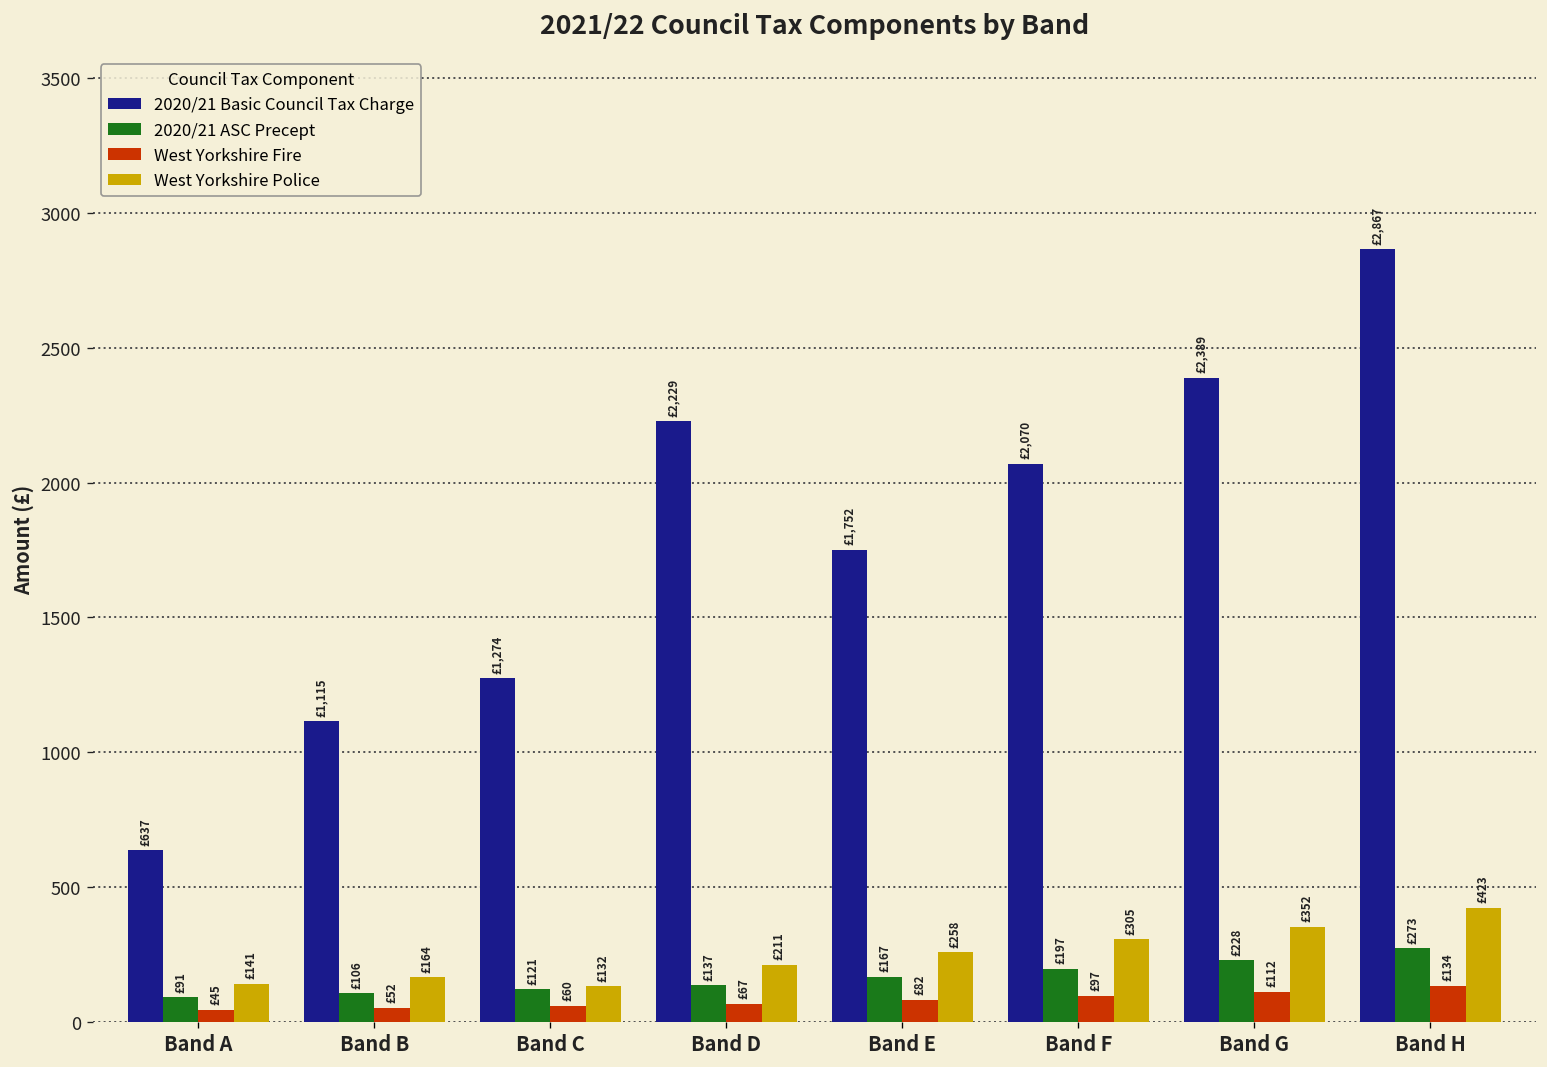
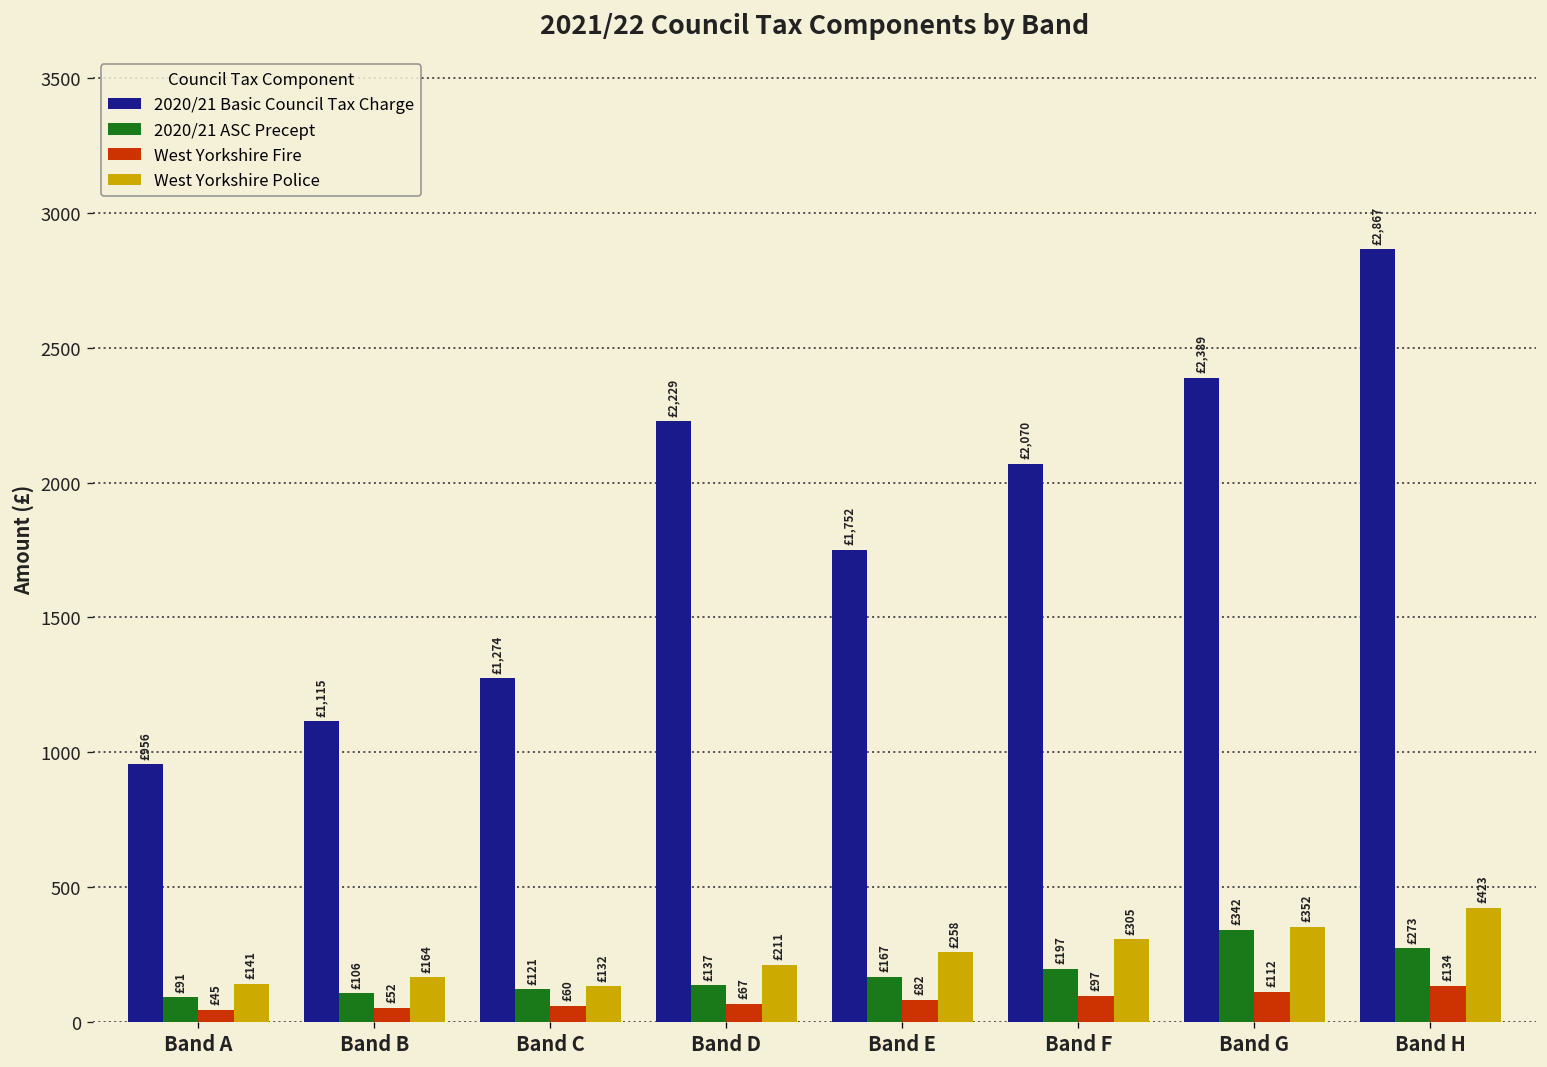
  {
    "2020/21 Basic Council Tax Charge": {
-     "Band A": "£637",
+     "Band A": "£956",
      "Band B": "£1,115",
      "Band C": "£1,274",
      "Band D": "£2,229",
      "Band E": "£1,752",
      "Band F": "£2,070",
      "Band G": "£2,389",
      "Band H": "£2,867"
    },
    "2020/21 ASC Precept": {
      "Band A": "£91",
      "Band B": "£106",
      "Band C": "£121",
      "Band D": "£137",
      "Band E": "£167",
      "Band F": "£197",
-     "Band G": "£228",
+     "Band G": "£342",
      "Band H": "£273"
    },
    "West Yorkshire Fire": {
      "Band A": "£45",
      "Band B": "£52",
      "Band C": "£60",
      "Band D": "£67",
      "Band E": "£82",
      "Band F": "£97",
      "Band G": "£112",
      "Band H": "£134"
    },
    "West Yorkshire Police": {
      "Band A": "£141",
      "Band B": "£164",
      "Band C": "£132",
      "Band D": "£211",
      "Band E": "£258",
      "Band F": "£305",
      "Band G": "£352",
      "Band H": "£423"
    }
  }
